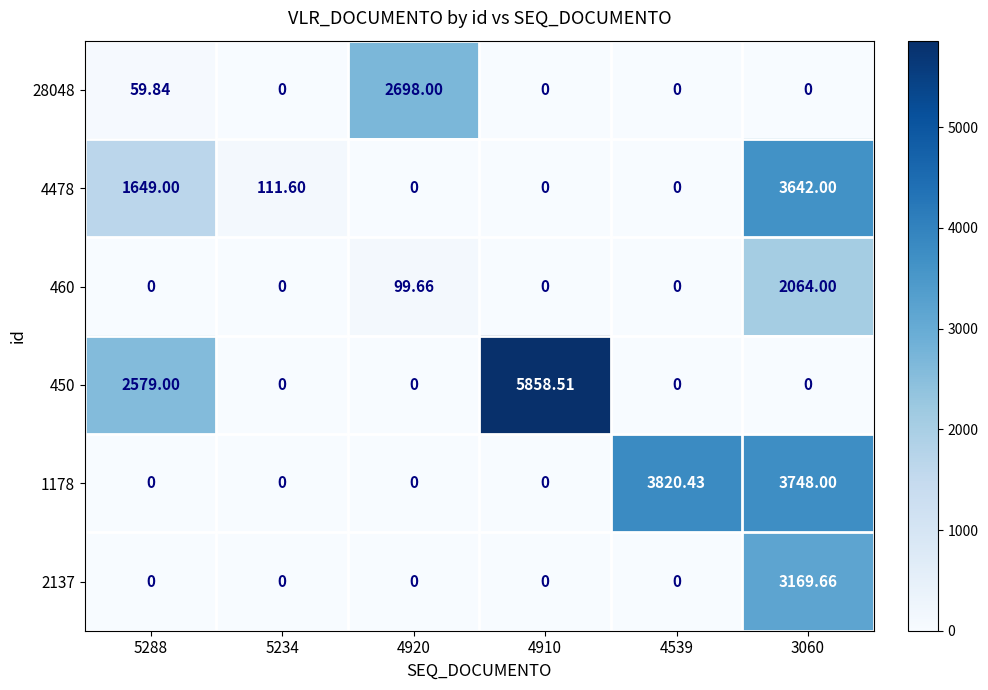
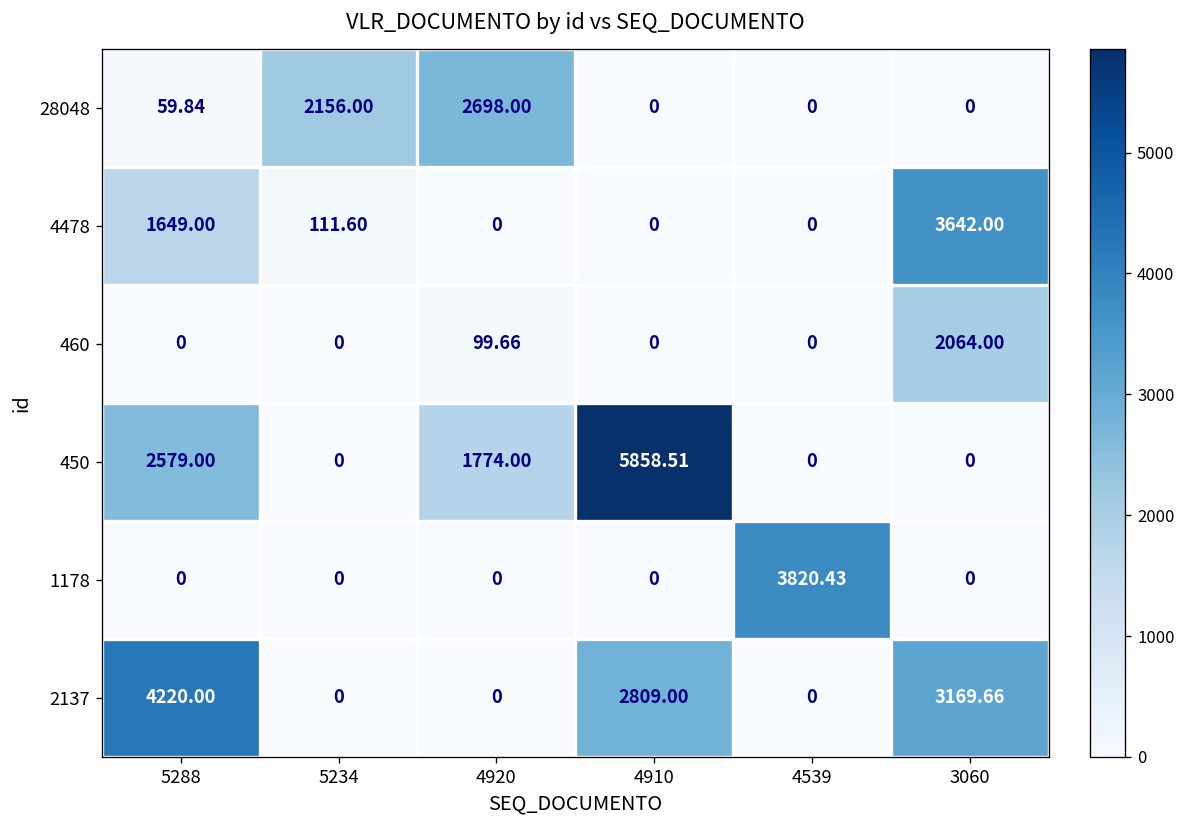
  {
    "28048": {
      "5288": 59.84,
-     "5234": 0,
+     "5234": 2156.00,
      "4920": 2698.00,
      "4910": 0,
      "4539": 0,
      "3060": 0
    },
    "4478": {
      "5288": 1649.00,
      "5234": 111.60,
      "4920": 0,
      "4910": 0,
      "4539": 0,
      "3060": 3642.00
    },
    "460": {
      "5288": 0,
      "5234": 0,
      "4920": 99.66,
      "4910": 0,
      "4539": 0,
      "3060": 2064.00
    },
    "450": {
      "5288": 2579.00,
      "5234": 0,
-     "4920": 0,
+     "4920": 1774.00,
      "4910": 5858.51,
      "4539": 0,
      "3060": 0
    },
    "1178": {
      "5288": 0,
      "5234": 0,
      "4920": 0,
      "4910": 0,
      "4539": 3820.43,
-     "3060": 3748.00
+     "3060": 0
    },
    "2137": {
-     "5288": 0,
+     "5288": 4220.00,
      "5234": 0,
      "4920": 0,
-     "4910": 0,
+     "4910": 2809.00,
      "4539": 0,
      "3060": 3169.66
    }
  }
